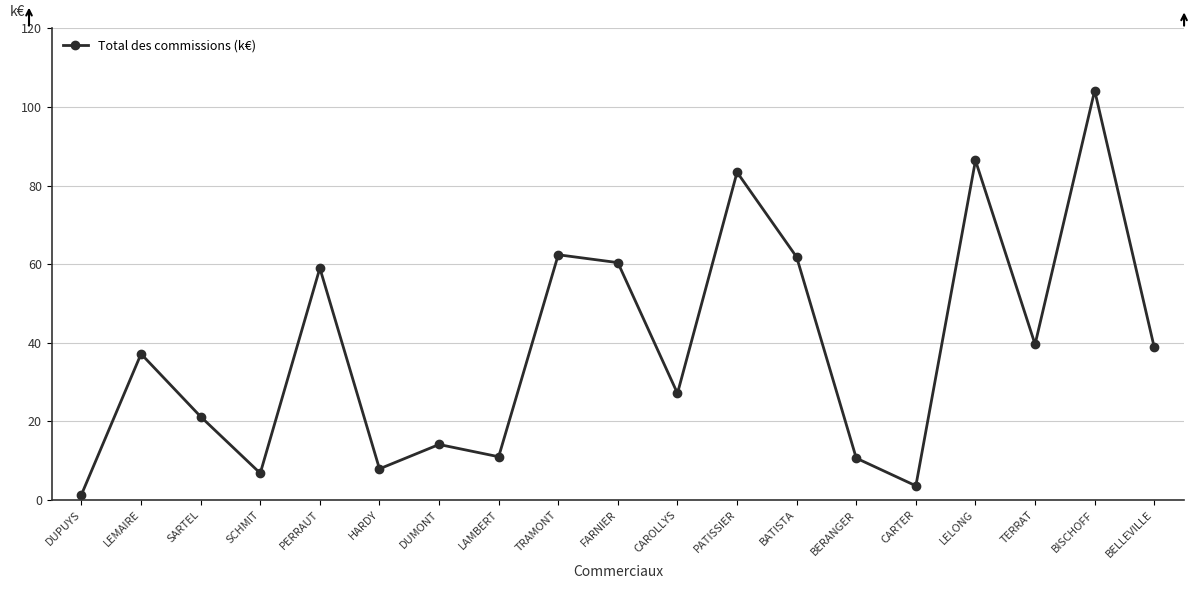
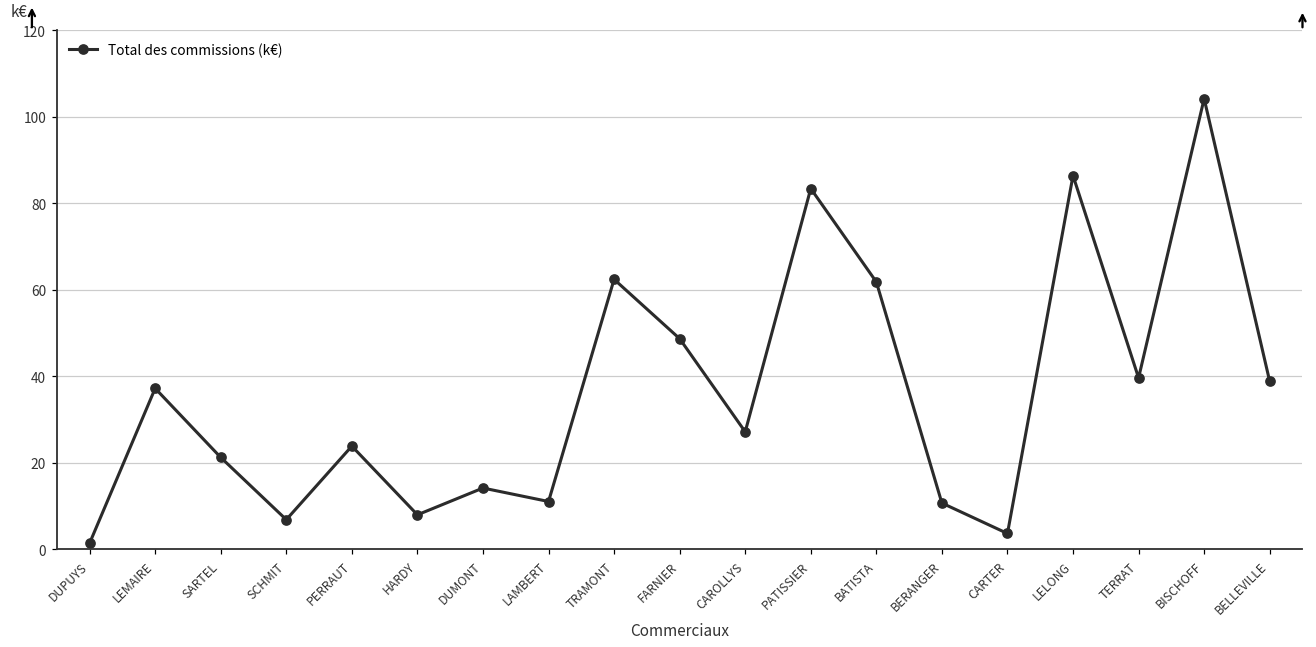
  {
    "DUPUYS": 1,
    "LEMAIRE": 37,
    "SARTEL": 21,
    "SCHMIT": 7,
-   "PERRAUT": 59,
+   "PERRAUT": 24,
    "HARDY": 8,
    "DUMONT": 14,
    "LAMBERT": 11,
    "TRAMONT": 62,
-   "FARNIER": 60,
+   "FARNIER": 49,
    "CAROLLYS": 27,
    "PATISSIER": 83,
    "BATISTA": 62,
    "BERANGER": 11,
    "CARTER": 4,
    "LELONG": 86,
    "TERRAT": 40,
    "BISCHOFF": 104,
    "BELLEVILLE": 39
  }
